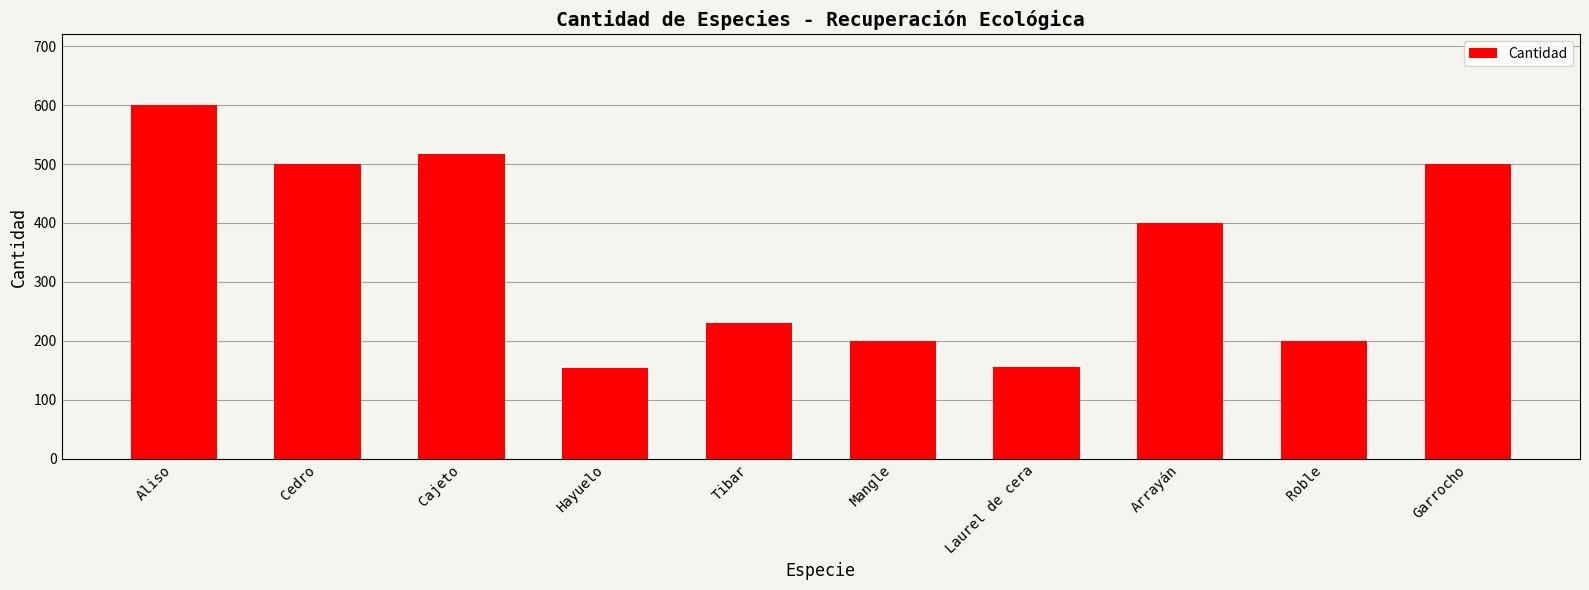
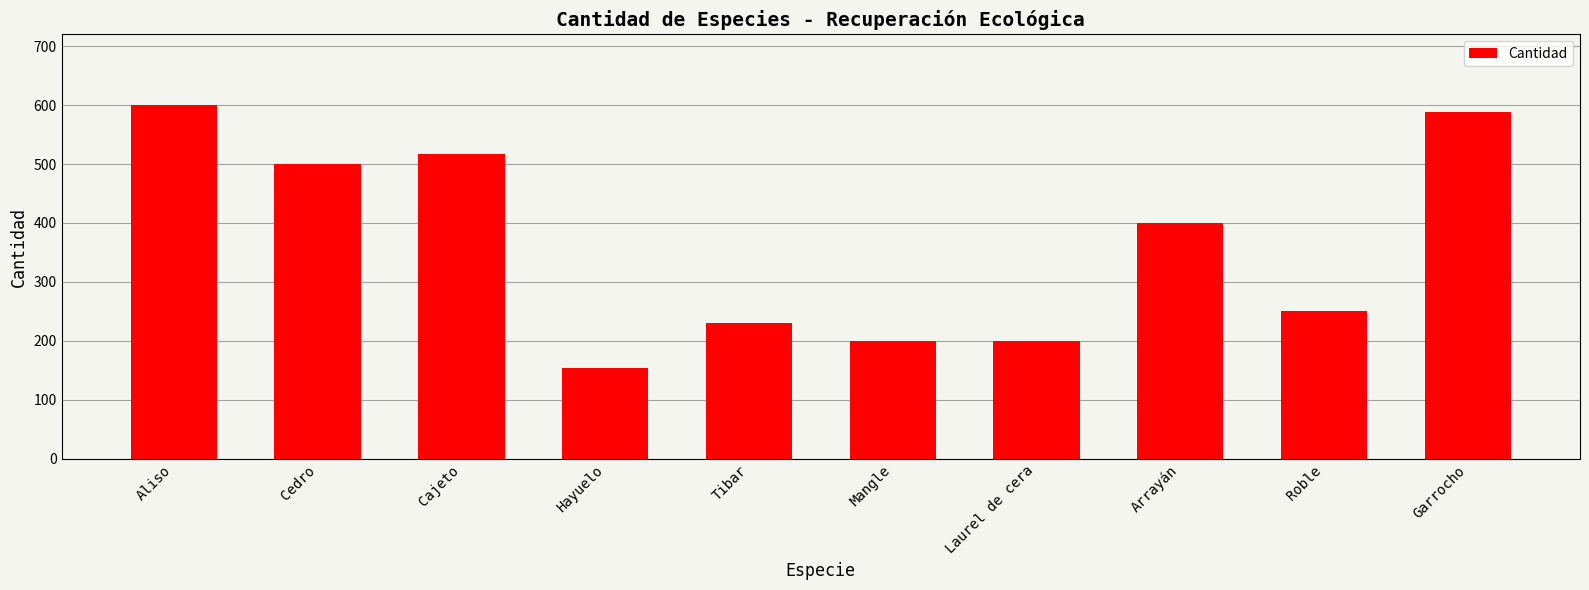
  {
    "Aliso": 600,
    "Cedro": 500,
    "Cajeto": 520,
    "Hayuelo": 150,
    "Tibar": 230,
    "Mangle": 200,
-   "Laurel de cera": 160,
+   "Laurel de cera": 200,
    "Arrayán": 400,
-   "Roble": 200,
-   "Garrocho": 500
+   "Roble": 250,
+   "Garrocho": 590
  }
